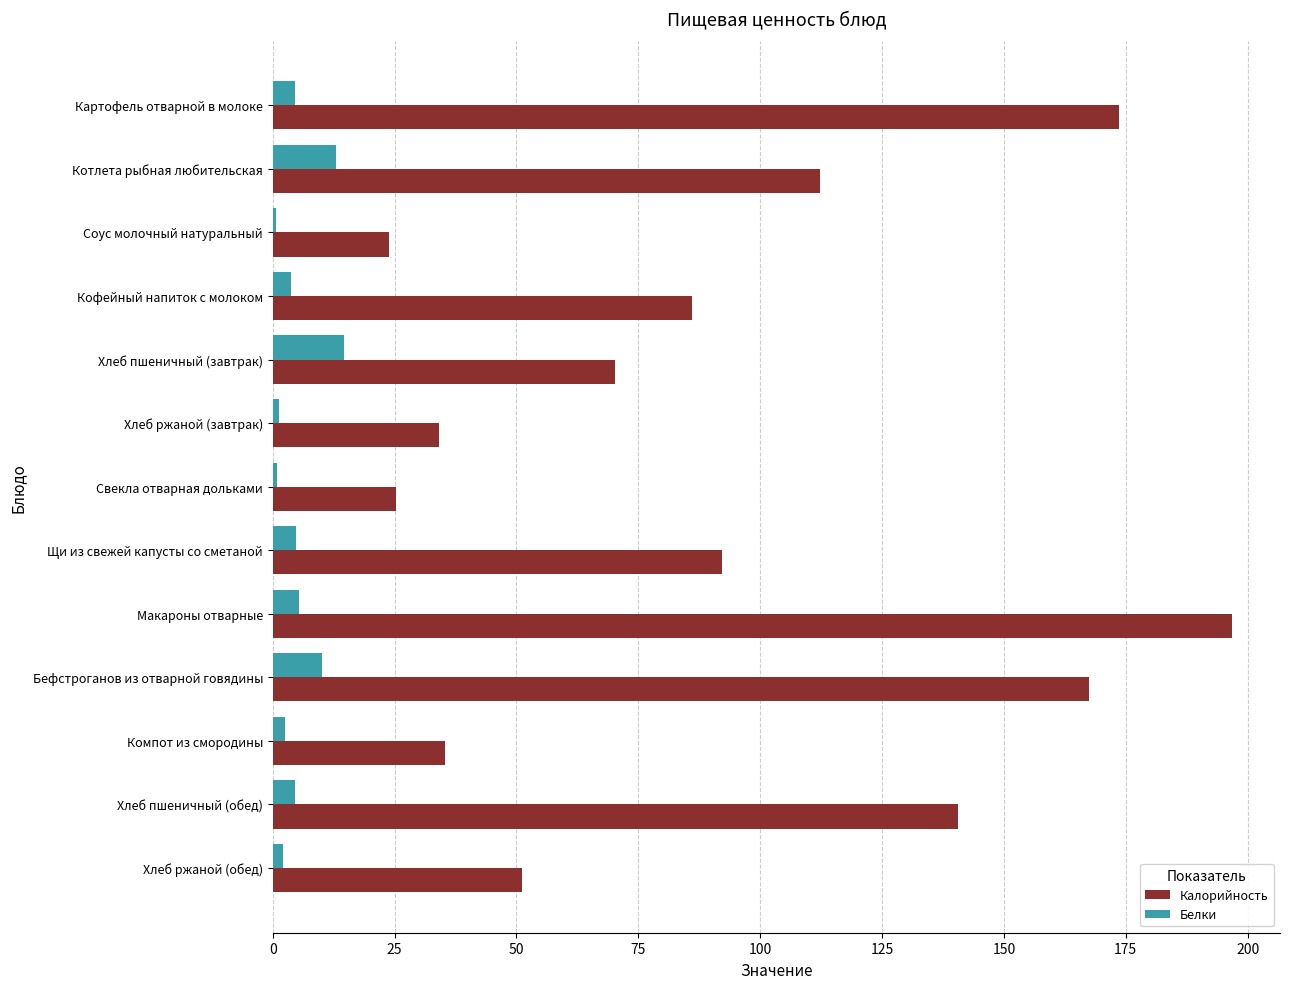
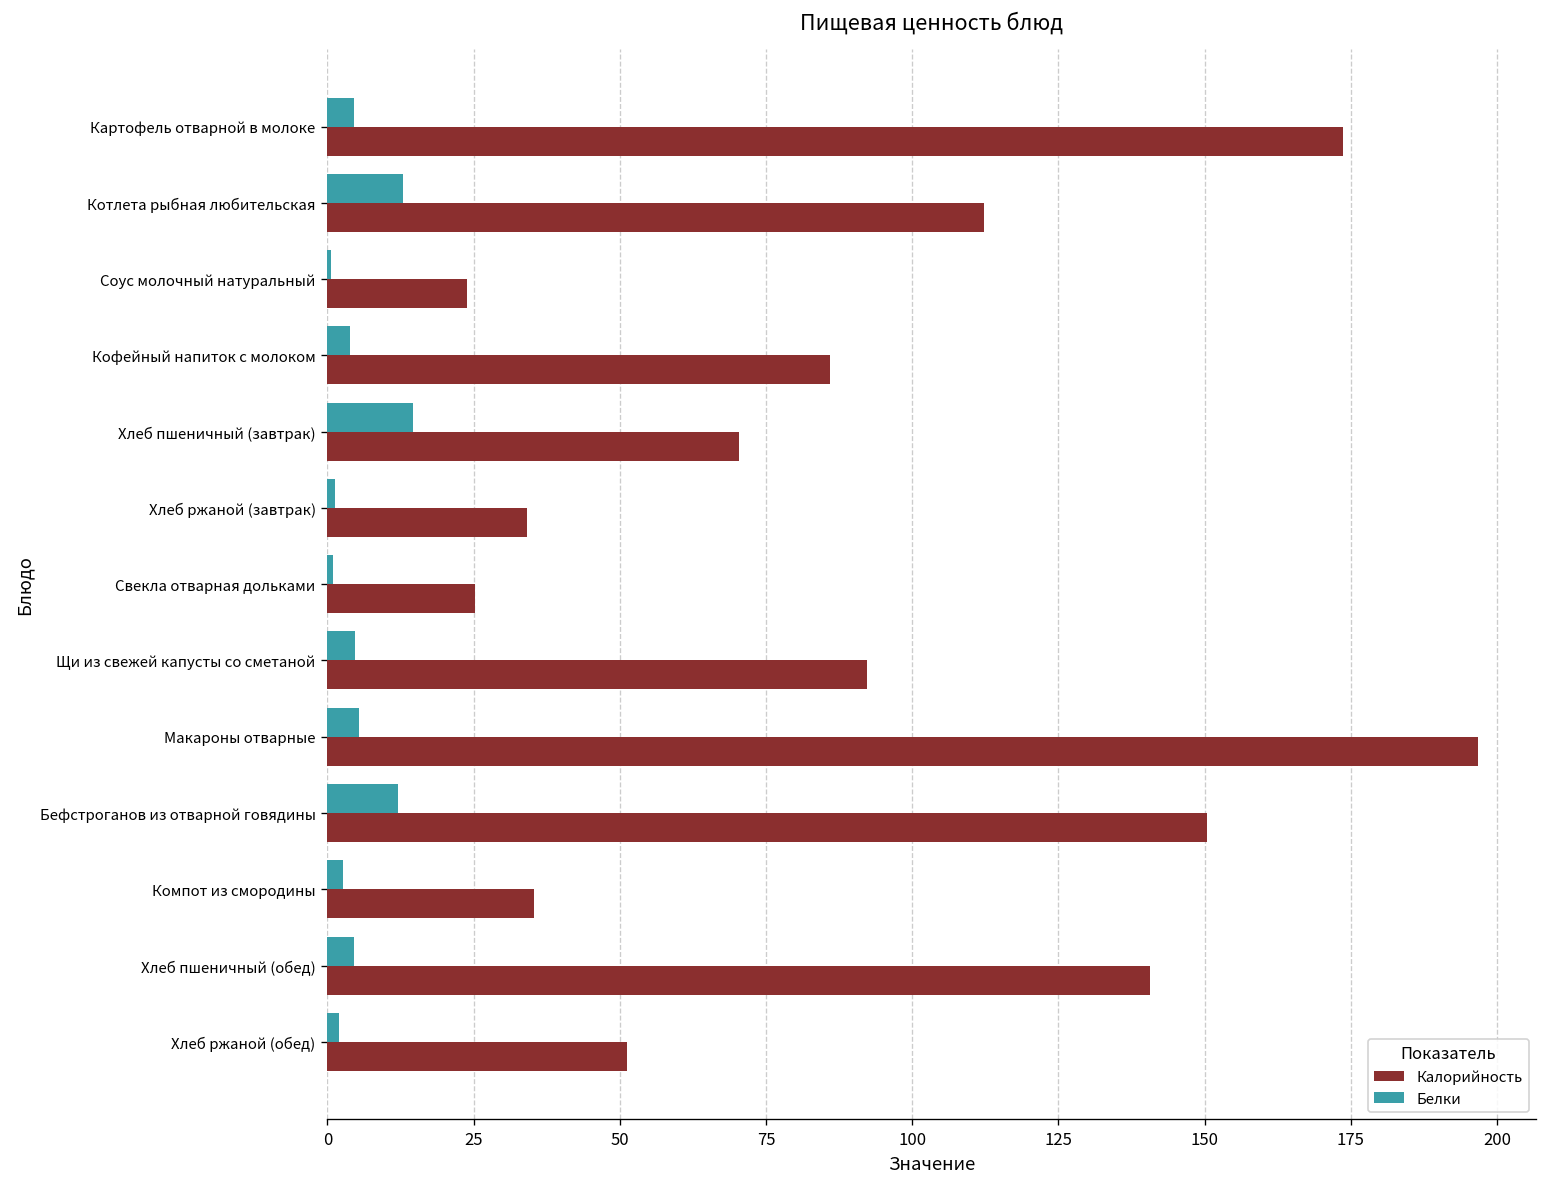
  {
    "Калорийность": {
      "Картофель отварной в молоке": 174,
      "Котлета рыбная любительская": 112,
      "Соус молочный натуральный": 24,
      "Кофейный напиток с молоком": 86,
      "Хлеб пшеничный (завтрак)": 70,
      "Хлеб ржаной (завтрак)": 34,
      "Свекла отварная дольками": 25,
      "Щи из свежей капусты со сметаной": 92,
      "Макароны отварные": 197,
-     "Бефстроганов из отварной говядины": 167,
+     "Бефстроганов из отварной говядины": 150,
      "Компот из смородины": 35,
      "Хлеб пшеничный (обед)": 141,
      "Хлеб ржаной (обед)": 51
    },
    "Белки": {
      "Картофель отварной в молоке": 5,
      "Котлета рыбная любительская": 13,
      "Соус молочный натуральный": 1,
      "Кофейный напиток с молоком": 4,
      "Хлеб пшеничный (завтрак)": 15,
      "Хлеб ржаной (завтрак)": 1,
      "Свекла отварная дольками": 1,
      "Щи из свежей капусты со сметаной": 5,
      "Макароны отварные": 5,
-     "Бефстроганов из отварной говядины": 10,
+     "Бефстроганов из отварной говядины": 12,
      "Компот из смородины": 3,
      "Хлеб пшеничный (обед)": 5,
      "Хлеб ржаной (обед)": 2
    }
  }
